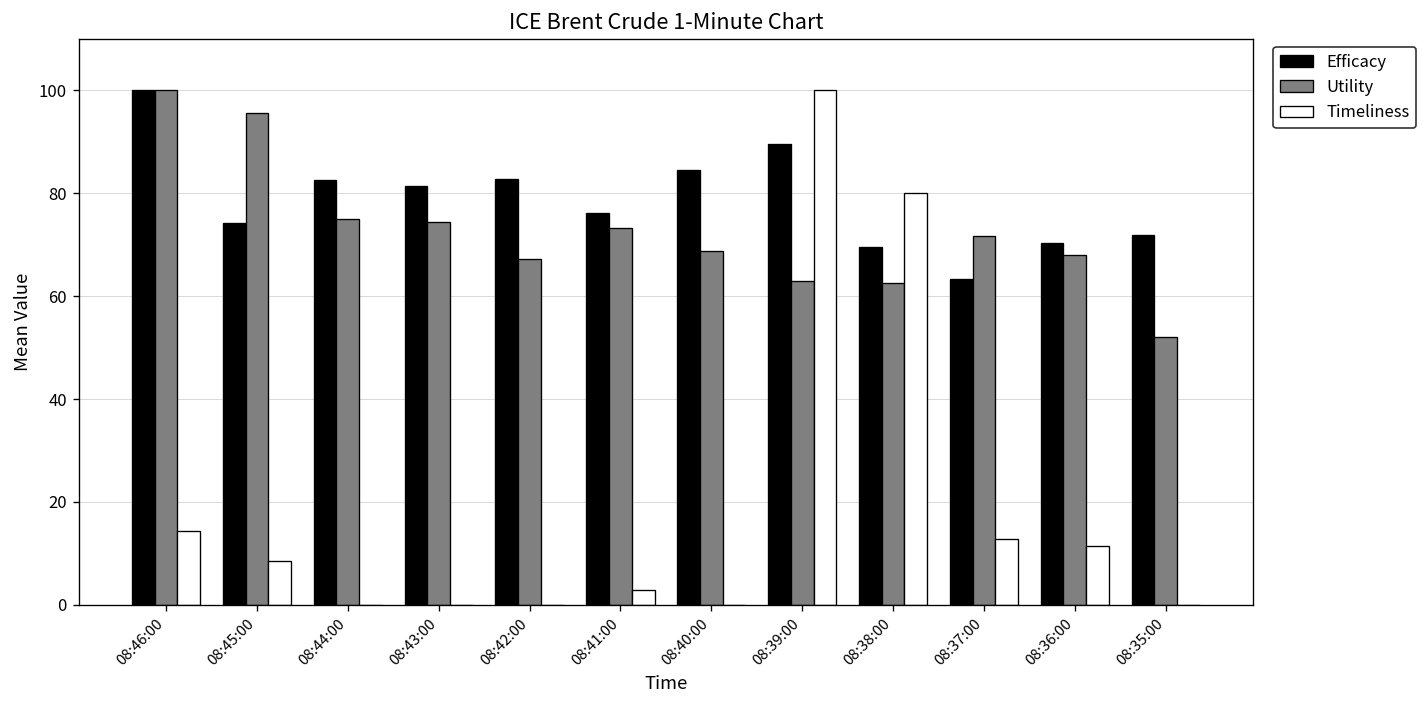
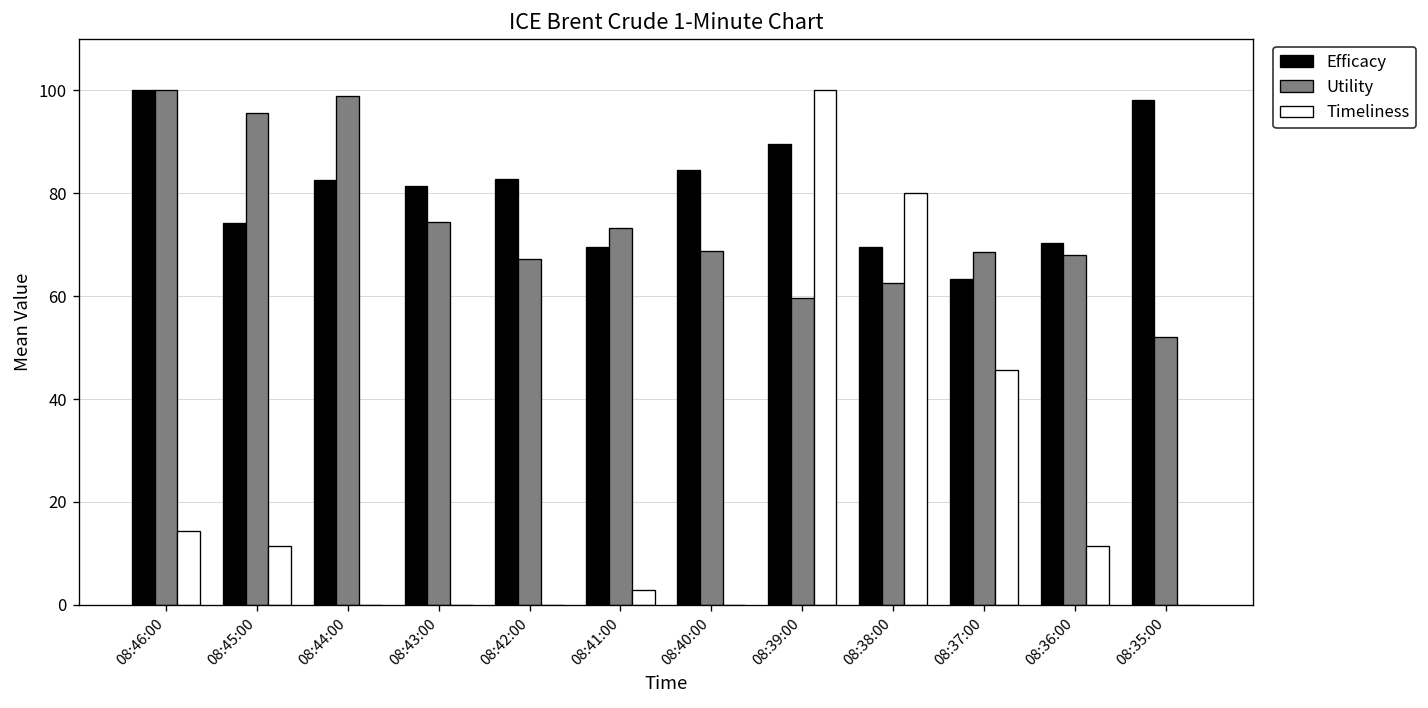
  {
    "Efficacy": {
      "08:46:00": 100,
      "08:45:00": 74,
      "08:44:00": 83,
      "08:43:00": 81,
      "08:42:00": 83,
-     "08:41:00": 76,
+     "08:41:00": 69,
      "08:40:00": 84,
      "08:39:00": 89,
      "08:38:00": 69,
      "08:37:00": 63,
      "08:36:00": 70,
-     "08:35:00": 72
+     "08:35:00": 98
    },
    "Utility": {
      "08:46:00": 100,
      "08:45:00": 96,
-     "08:44:00": 75,
+     "08:44:00": 99,
      "08:43:00": 74,
      "08:42:00": 67,
      "08:41:00": 73,
      "08:40:00": 69,
-     "08:39:00": 63,
+     "08:39:00": 60,
      "08:38:00": 63,
-     "08:37:00": 72,
+     "08:37:00": 69,
      "08:36:00": 68,
      "08:35:00": 52
    },
    "Timeliness": {
      "08:46:00": 14,
-     "08:45:00": 9,
+     "08:45:00": 11,
      "08:44:00": 0,
      "08:43:00": 0,
      "08:42:00": 0,
      "08:41:00": 3,
      "08:40:00": 0,
      "08:39:00": 100,
      "08:38:00": 80,
-     "08:37:00": 13,
+     "08:37:00": 46,
      "08:36:00": 11,
      "08:35:00": 0
    }
  }
